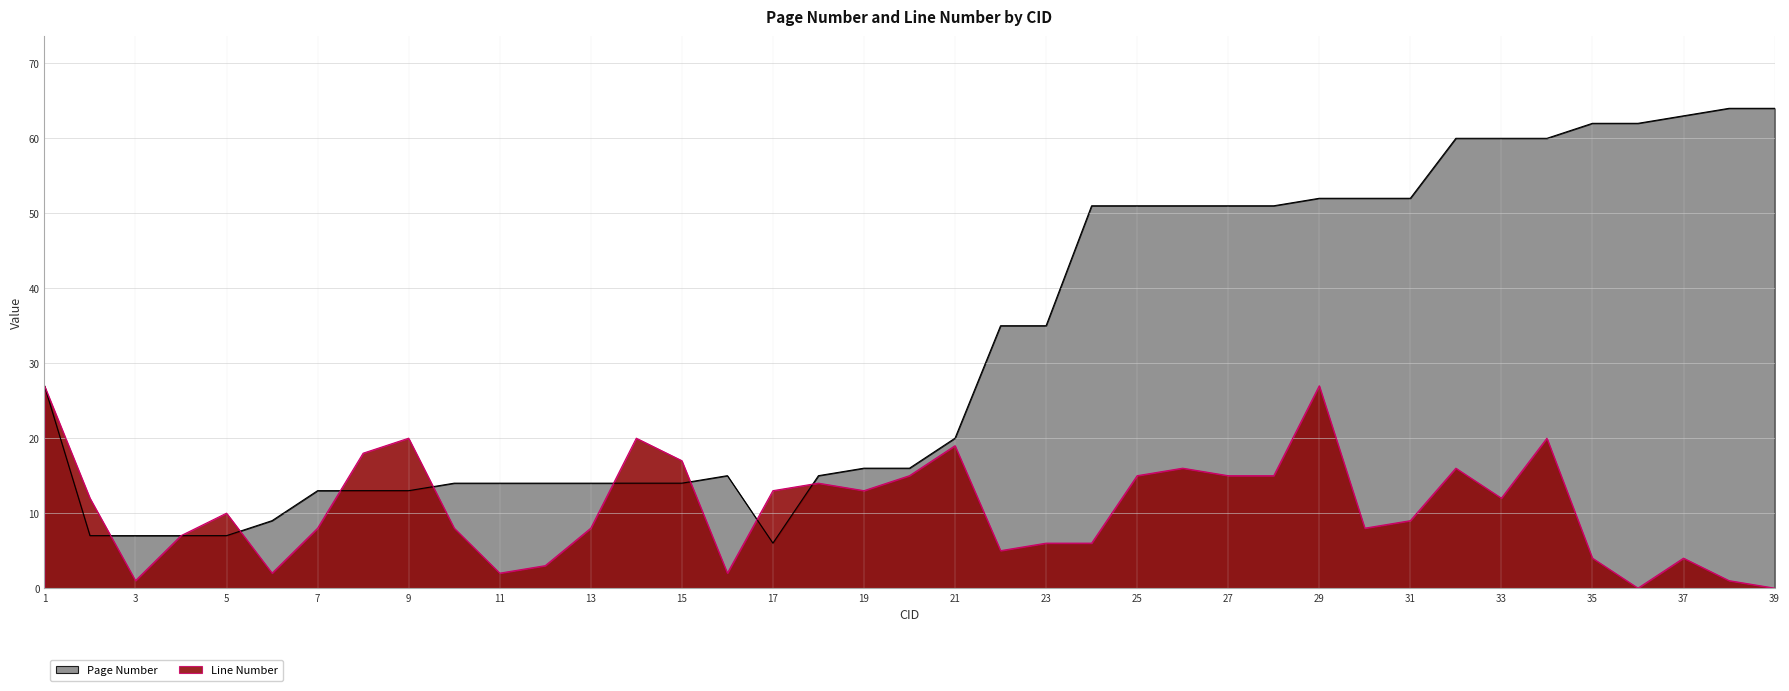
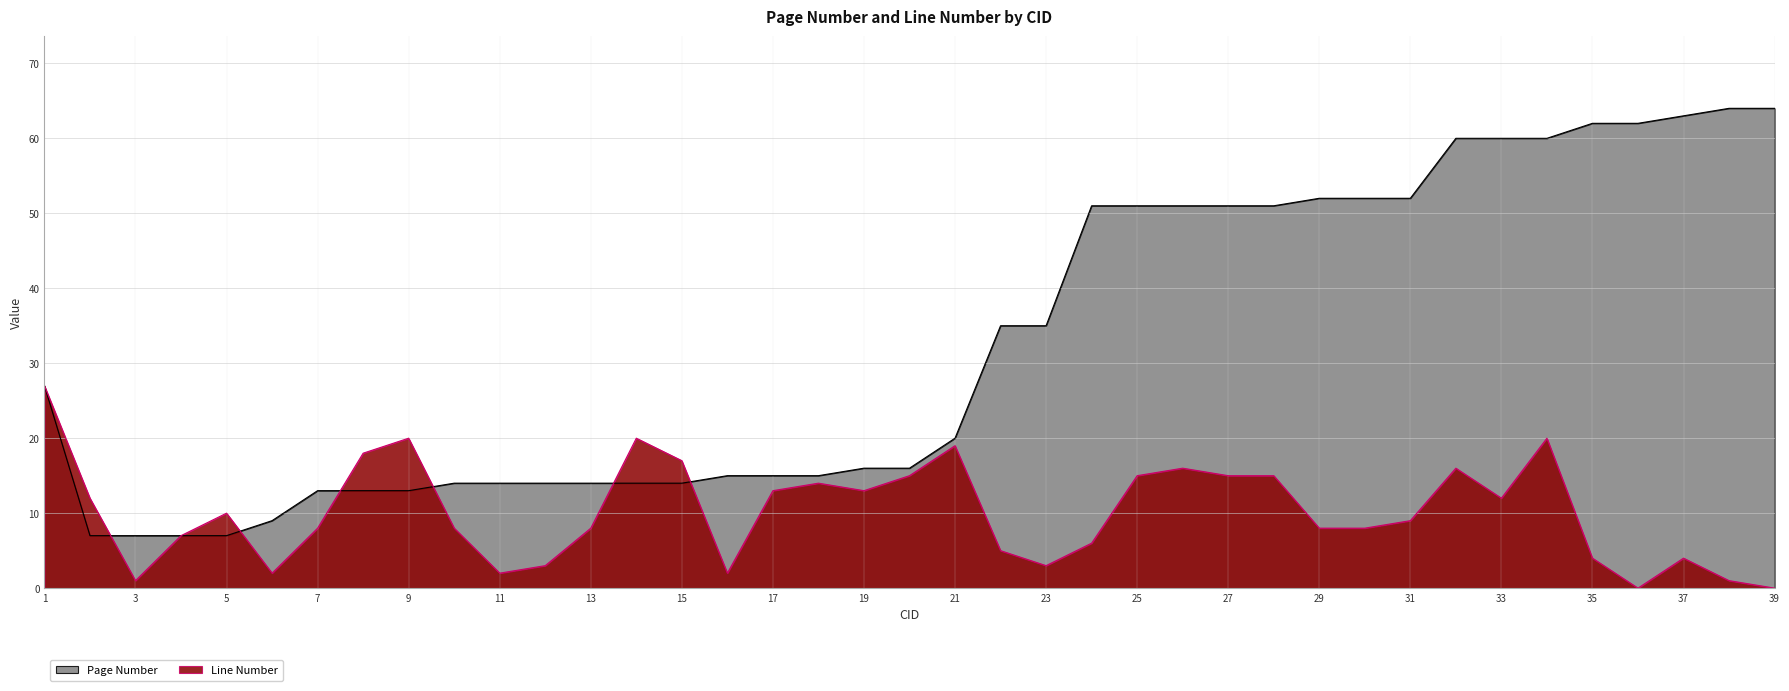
  {
    "Page Number": {
      "3": 7,
      "5": 7,
      "7": 13,
      "9": 13,
      "11": 14,
      "13": 14,
      "15": 14,
-     "17": 6,
+     "17": 15,
      "19": 16,
      "21": 20,
      "23": 35,
      "25": 51,
      "27": 51,
      "29": 52,
      "31": 52,
      "33": 60,
      "35": 62,
      "37": 63,
      "39": 64
    },
    "Line Number": {
      "3": 1,
      "5": 10,
      "7": 8,
      "9": 20,
      "11": 2,
      "13": 8,
      "15": 17,
      "17": 13,
      "19": 13,
      "21": 19,
-     "23": 6,
+     "23": 3,
      "25": 15,
      "27": 15,
-     "29": 27,
+     "29": 8,
      "31": 9,
      "33": 12,
      "35": 4,
      "37": 4,
      "39": 0
    }
  }
